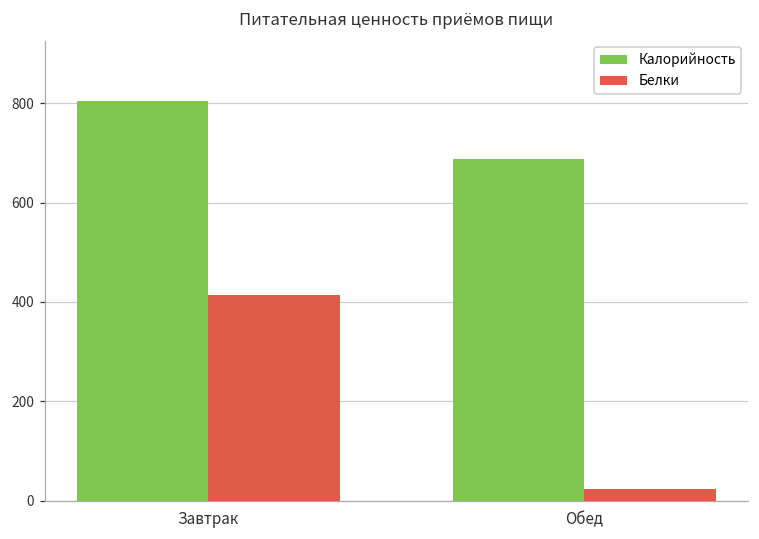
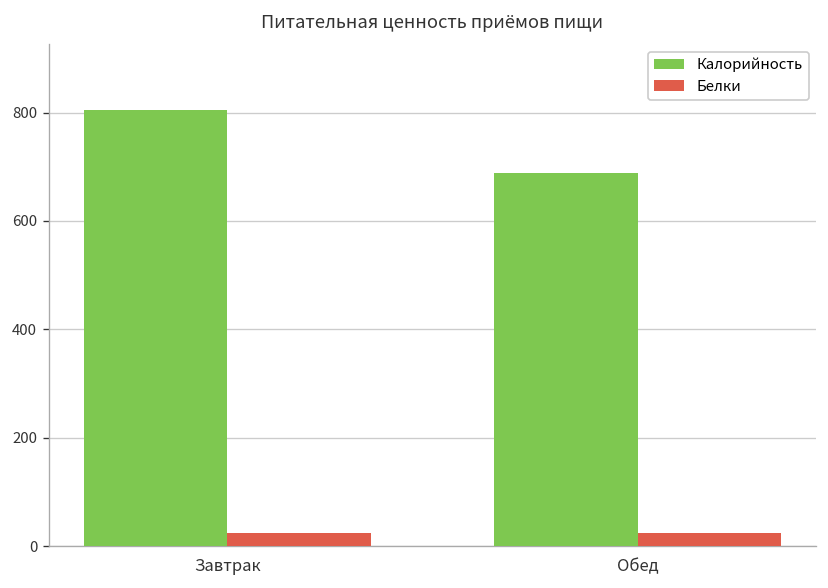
  {
    "Калорийность": {
      "Завтрак": 810,
      "Обед": 690
    },
    "Белки": {
-     "Завтрак": 410,
+     "Завтрак": 20,
      "Обед": 20
    }
  }
